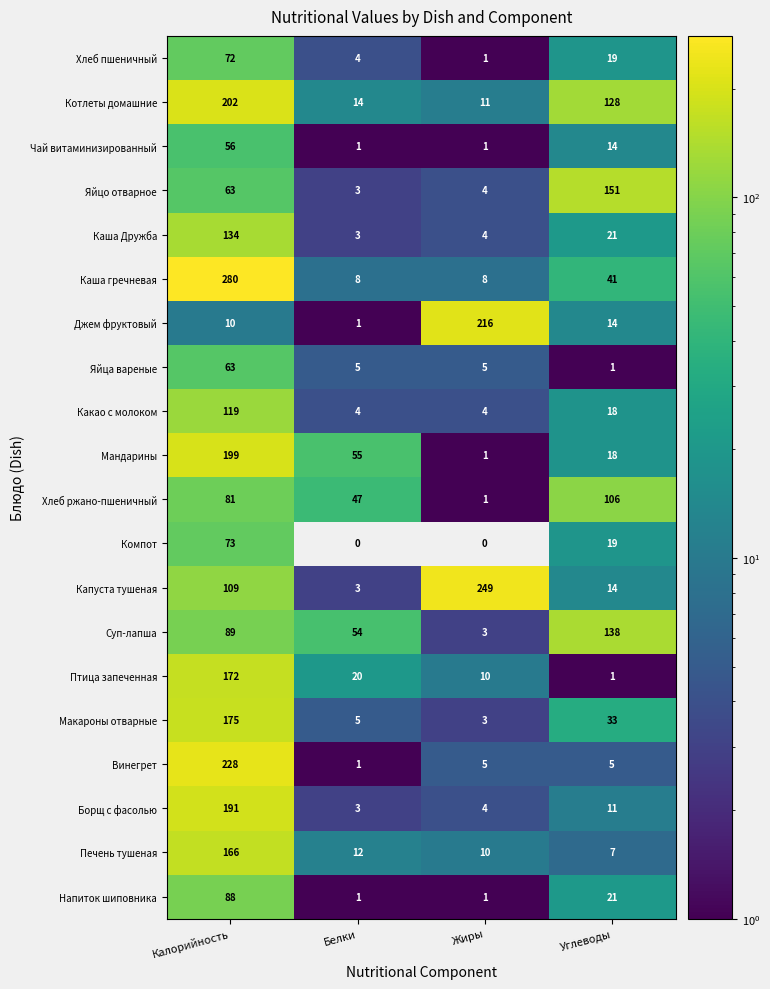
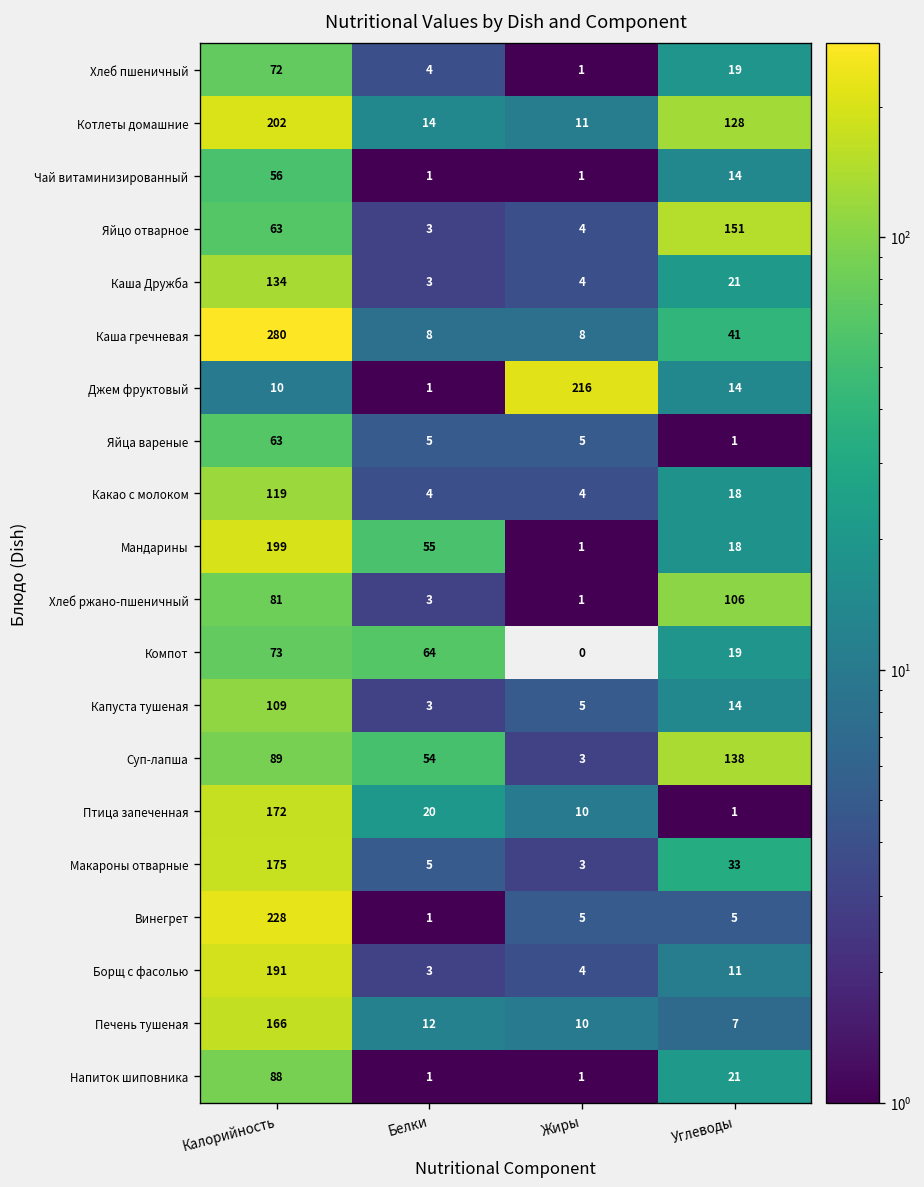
  {
    "Хлеб пшеничный": {
      "Калорийность": 72,
      "Белки": 4,
      "Жиры": 1,
      "Углеводы": 19
    },
    "Котлеты домашние": {
      "Калорийность": 202,
      "Белки": 14,
      "Жиры": 11,
      "Углеводы": 128
    },
    "Чай витаминизированный": {
      "Калорийность": 56,
      "Белки": 1,
      "Жиры": 1,
      "Углеводы": 14
    },
    "Яйцо отварное": {
      "Калорийность": 63,
      "Белки": 3,
      "Жиры": 4,
      "Углеводы": 151
    },
    "Каша Дружба": {
      "Калорийность": 134,
      "Белки": 3,
      "Жиры": 4,
      "Углеводы": 21
    },
    "Каша гречневая": {
      "Калорийность": 280,
      "Белки": 8,
      "Жиры": 8,
      "Углеводы": 41
    },
    "Джем фруктовый": {
      "Калорийность": 10,
      "Белки": 1,
      "Жиры": 216,
      "Углеводы": 14
    },
    "Яйца вареные": {
      "Калорийность": 63,
      "Белки": 5,
      "Жиры": 5,
      "Углеводы": 1
    },
    "Какао с молоком": {
      "Калорийность": 119,
      "Белки": 4,
      "Жиры": 4,
      "Углеводы": 18
    },
    "Мандарины": {
      "Калорийность": 199,
      "Белки": 55,
      "Жиры": 1,
      "Углеводы": 18
    },
    "Хлеб ржано-пшеничный": {
      "Калорийность": 81,
-     "Белки": 47,
+     "Белки": 3,
      "Жиры": 1,
      "Углеводы": 106
    },
    "Компот": {
      "Калорийность": 73,
-     "Белки": 0,
+     "Белки": 64,
      "Жиры": 0,
      "Углеводы": 19
    },
    "Капуста тушеная": {
      "Калорийность": 109,
      "Белки": 3,
-     "Жиры": 249,
+     "Жиры": 5,
      "Углеводы": 14
    },
    "Суп-лапша": {
      "Калорийность": 89,
      "Белки": 54,
      "Жиры": 3,
      "Углеводы": 138
    },
    "Птица запеченная": {
      "Калорийность": 172,
      "Белки": 20,
      "Жиры": 10,
      "Углеводы": 1
    },
    "Макароны отварные": {
      "Калорийность": 175,
      "Белки": 5,
      "Жиры": 3,
      "Углеводы": 33
    },
    "Винегрет": {
      "Калорийность": 228,
      "Белки": 1,
      "Жиры": 5,
      "Углеводы": 5
    },
    "Борщ с фасолью": {
      "Калорийность": 191,
      "Белки": 3,
      "Жиры": 4,
      "Углеводы": 11
    },
    "Печень тушеная": {
      "Калорийность": 166,
      "Белки": 12,
      "Жиры": 10,
      "Углеводы": 7
    },
    "Напиток шиповника": {
      "Калорийность": 88,
      "Белки": 1,
      "Жиры": 1,
      "Углеводы": 21
    }
  }
